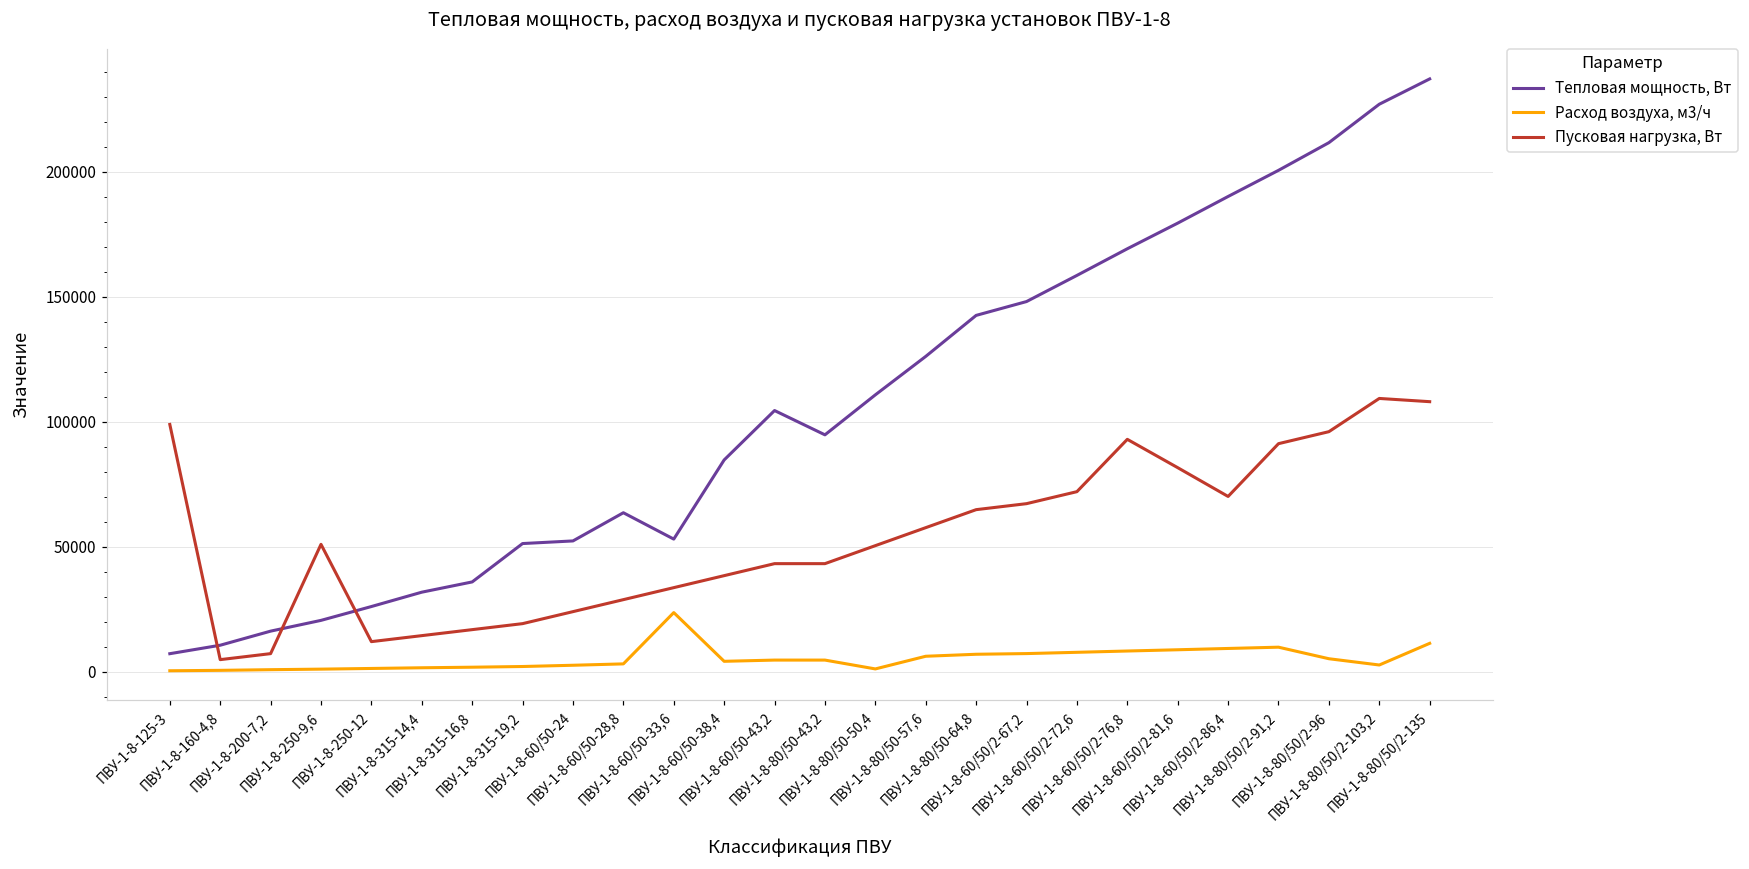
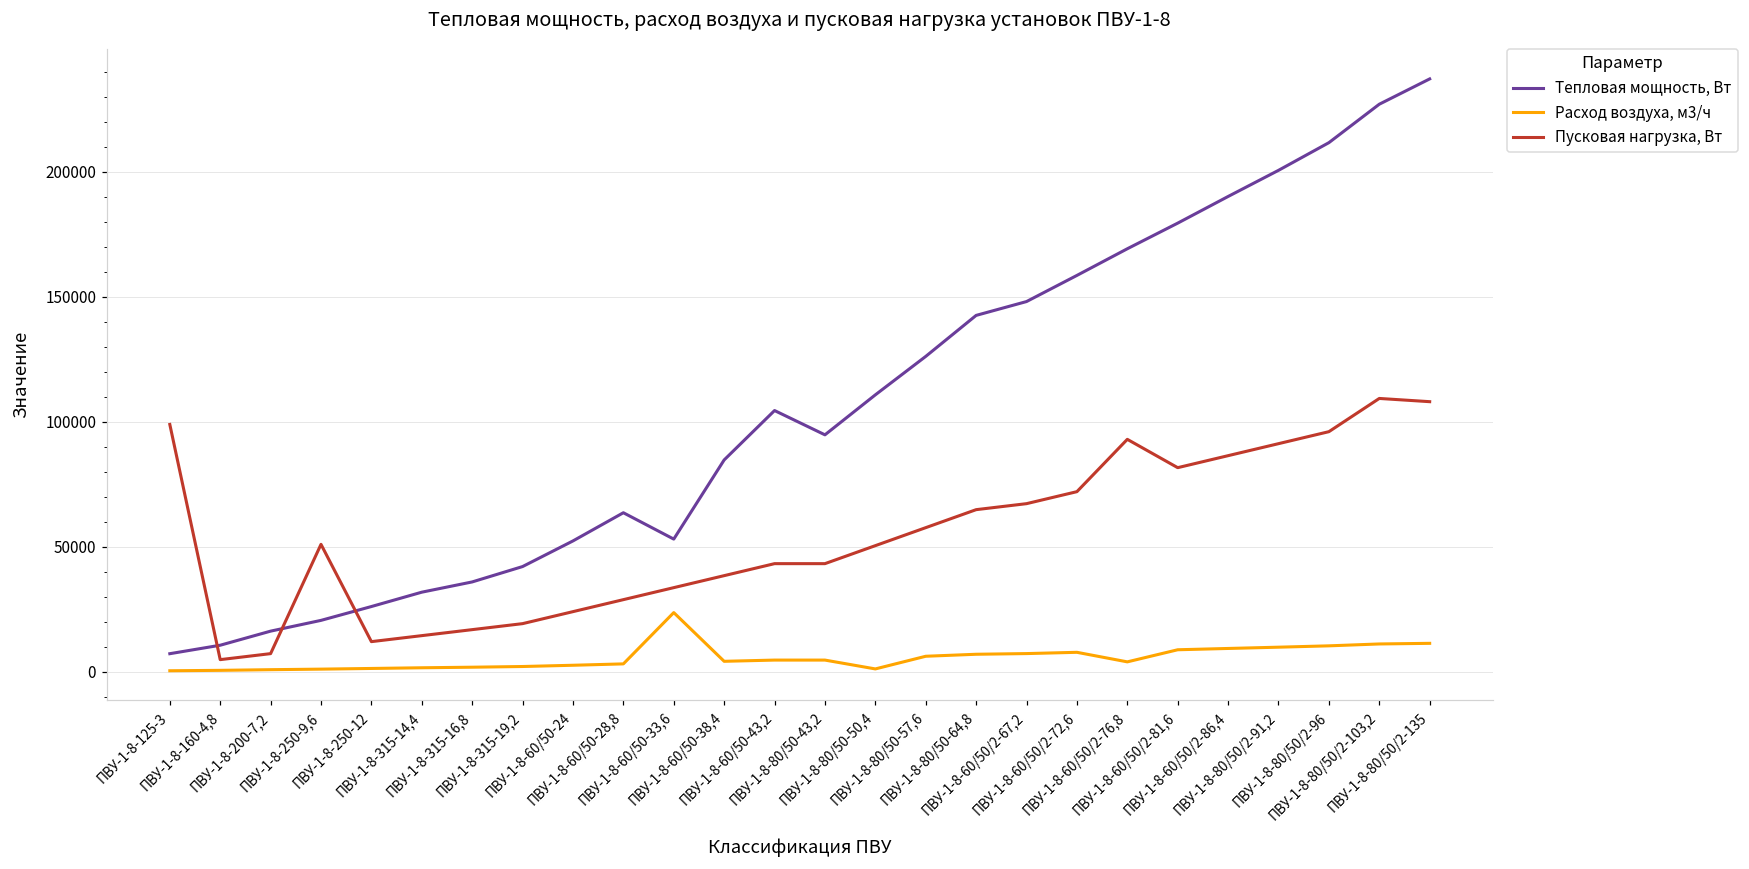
  {
    "Тепловая мощность, Вт": {
      "ПВУ-1-8-125-3": 7000,
      "ПВУ-1-8-160-4,8": 11000,
      "ПВУ-1-8-200-7,2": 16000,
      "ПВУ-1-8-250-9,6": 21000,
      "ПВУ-1-8-250-12": 26000,
      "ПВУ-1-8-315-14,4": 32000,
      "ПВУ-1-8-315-16,8": 36000,
-     "ПВУ-1-8-315-19,2": 51000,
+     "ПВУ-1-8-315-19,2": 42000,
      "ПВУ-1-8-60/50-24": 52000,
      "ПВУ-1-8-60/50-28,8": 64000,
      "ПВУ-1-8-60/50-33,6": 53000,
      "ПВУ-1-8-60/50-38,4": 85000,
      "ПВУ-1-8-60/50-43,2": 104000,
      "ПВУ-1-8-80/50-43,2": 95000,
      "ПВУ-1-8-80/50-50,4": 111000,
      "ПВУ-1-8-80/50-57,6": 126000,
      "ПВУ-1-8-80/50-64,8": 143000,
      "ПВУ-1-8-60/50/2-67,2": 148000,
      "ПВУ-1-8-60/50/2-72,6": 159000,
      "ПВУ-1-8-60/50/2-76,8": 169000,
      "ПВУ-1-8-60/50/2-81,6": 179000,
      "ПВУ-1-8-60/50/2-86,4": 190000,
      "ПВУ-1-8-80/50/2-91,2": 201000,
      "ПВУ-1-8-80/50/2-96": 212000,
      "ПВУ-1-8-80/50/2-103,2": 227000,
      "ПВУ-1-8-80/50/2-135": 237000
    },
    "Расход воздуха, м3/ч": {
      "ПВУ-1-8-125-3": 0,
      "ПВУ-1-8-160-4,8": 1000,
      "ПВУ-1-8-200-7,2": 1000,
      "ПВУ-1-8-250-9,6": 1000,
      "ПВУ-1-8-250-12": 1000,
      "ПВУ-1-8-315-14,4": 2000,
      "ПВУ-1-8-315-16,8": 2000,
      "ПВУ-1-8-315-19,2": 2000,
      "ПВУ-1-8-60/50-24": 3000,
      "ПВУ-1-8-60/50-28,8": 3000,
      "ПВУ-1-8-60/50-33,6": 24000,
      "ПВУ-1-8-60/50-38,4": 4000,
      "ПВУ-1-8-60/50-43,2": 5000,
      "ПВУ-1-8-80/50-43,2": 5000,
      "ПВУ-1-8-80/50-50,4": 1000,
      "ПВУ-1-8-80/50-57,6": 6000,
      "ПВУ-1-8-80/50-64,8": 7000,
      "ПВУ-1-8-60/50/2-67,2": 7000,
      "ПВУ-1-8-60/50/2-72,6": 8000,
-     "ПВУ-1-8-60/50/2-76,8": 8000,
+     "ПВУ-1-8-60/50/2-76,8": 4000,
      "ПВУ-1-8-60/50/2-81,6": 9000,
      "ПВУ-1-8-60/50/2-86,4": 9000,
      "ПВУ-1-8-80/50/2-91,2": 10000,
-     "ПВУ-1-8-80/50/2-96": 5000,
-     "ПВУ-1-8-80/50/2-103,2": 3000,
+     "ПВУ-1-8-80/50/2-96": 10000,
+     "ПВУ-1-8-80/50/2-103,2": 11000,
      "ПВУ-1-8-80/50/2-135": 11000
    },
    "Пусковая нагрузка, Вт": {
      "ПВУ-1-8-125-3": 99000,
      "ПВУ-1-8-160-4,8": 5000,
      "ПВУ-1-8-200-7,2": 7000,
      "ПВУ-1-8-250-9,6": 51000,
      "ПВУ-1-8-250-12": 12000,
      "ПВУ-1-8-315-14,4": 14000,
      "ПВУ-1-8-315-16,8": 17000,
      "ПВУ-1-8-315-19,2": 19000,
      "ПВУ-1-8-60/50-24": 24000,
      "ПВУ-1-8-60/50-28,8": 29000,
      "ПВУ-1-8-60/50-33,6": 34000,
      "ПВУ-1-8-60/50-38,4": 38000,
      "ПВУ-1-8-60/50-43,2": 43000,
      "ПВУ-1-8-80/50-43,2": 43000,
      "ПВУ-1-8-80/50-50,4": 50000,
      "ПВУ-1-8-80/50-57,6": 58000,
      "ПВУ-1-8-80/50-64,8": 65000,
      "ПВУ-1-8-60/50/2-67,2": 67000,
      "ПВУ-1-8-60/50/2-72,6": 72000,
      "ПВУ-1-8-60/50/2-76,8": 93000,
      "ПВУ-1-8-60/50/2-81,6": 82000,
-     "ПВУ-1-8-60/50/2-86,4": 70000,
+     "ПВУ-1-8-60/50/2-86,4": 86000,
      "ПВУ-1-8-80/50/2-91,2": 91000,
      "ПВУ-1-8-80/50/2-96": 96000,
      "ПВУ-1-8-80/50/2-103,2": 109000,
      "ПВУ-1-8-80/50/2-135": 108000
    }
  }
